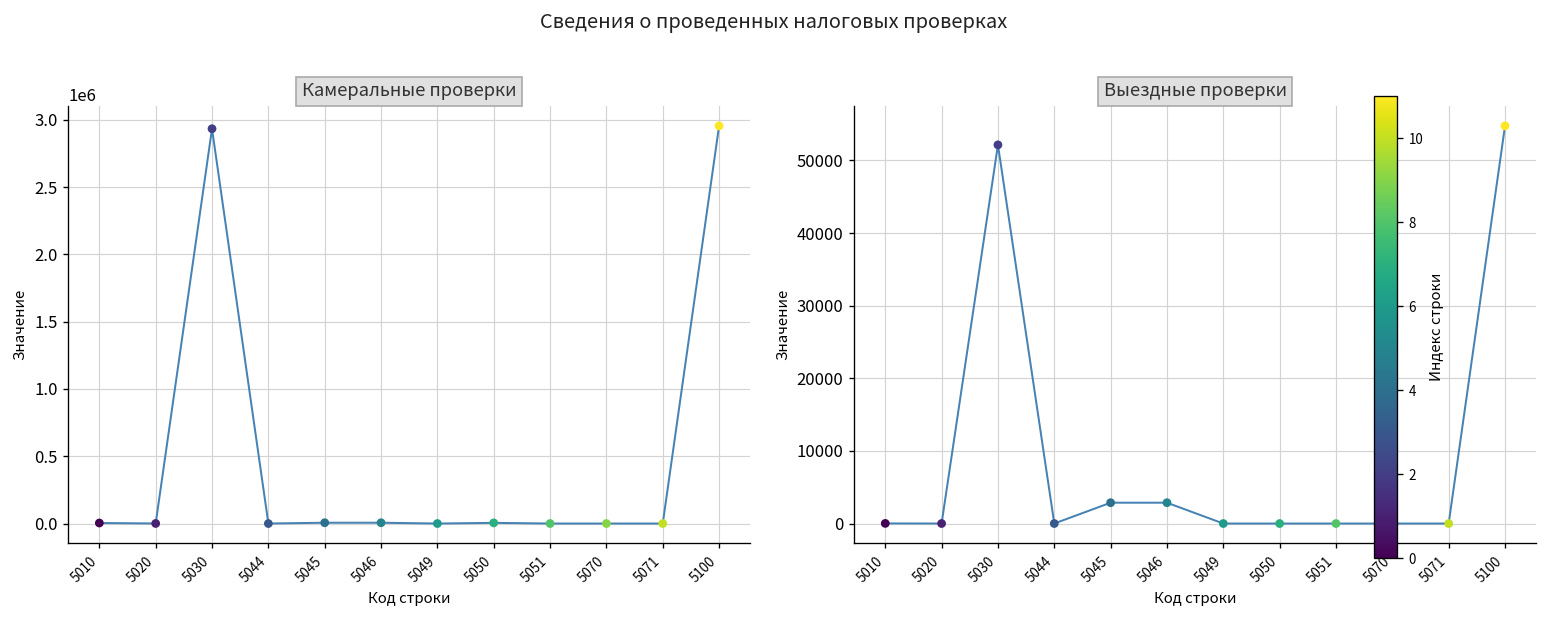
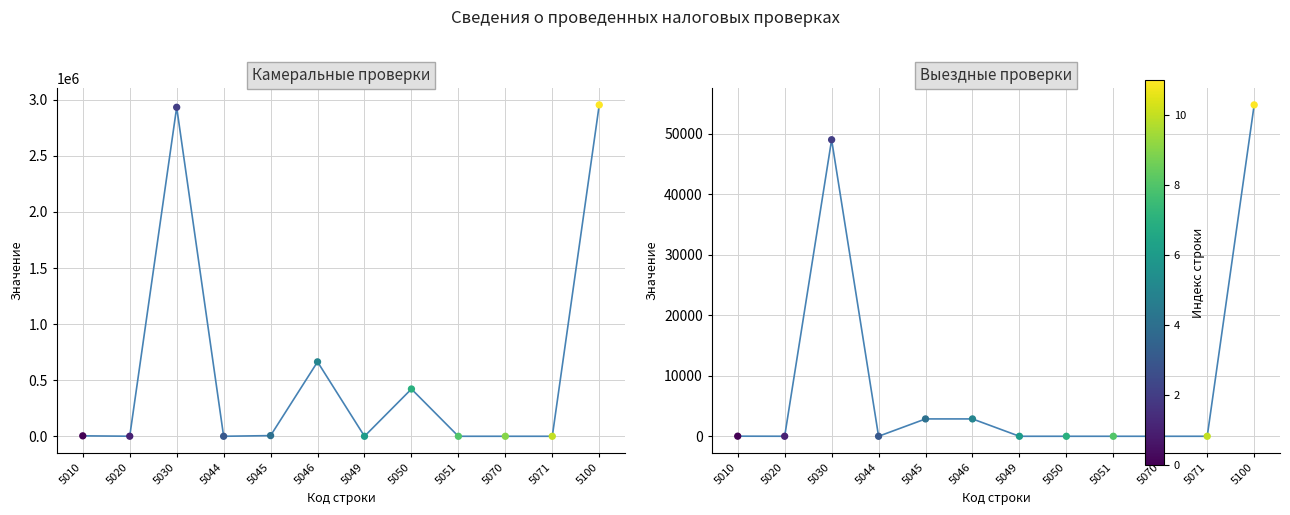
  {
    "Камеральные проверки": {
      "5010": 0,
      "5020": 0,
      "5030": 2930000,
      "5044": 0,
      "5045": 10000,
-     "5046": 10000,
+     "5046": 660000,
      "5049": 0,
-     "5050": 0,
+     "5050": 420000,
      "5051": 0,
      "5070": 0,
      "5071": 0,
      "5100": 2950000
    },
    "Выездные проверки": {
      "5010": 0,
      "5020": 0,
-     "5030": 52000,
+     "5030": 49000,
      "5044": 0,
      "5045": 3000,
      "5046": 3000,
      "5049": 0,
      "5050": 0,
      "5051": 0,
      "5070": 0,
      "5071": 0,
      "5100": 55000
    }
  }
